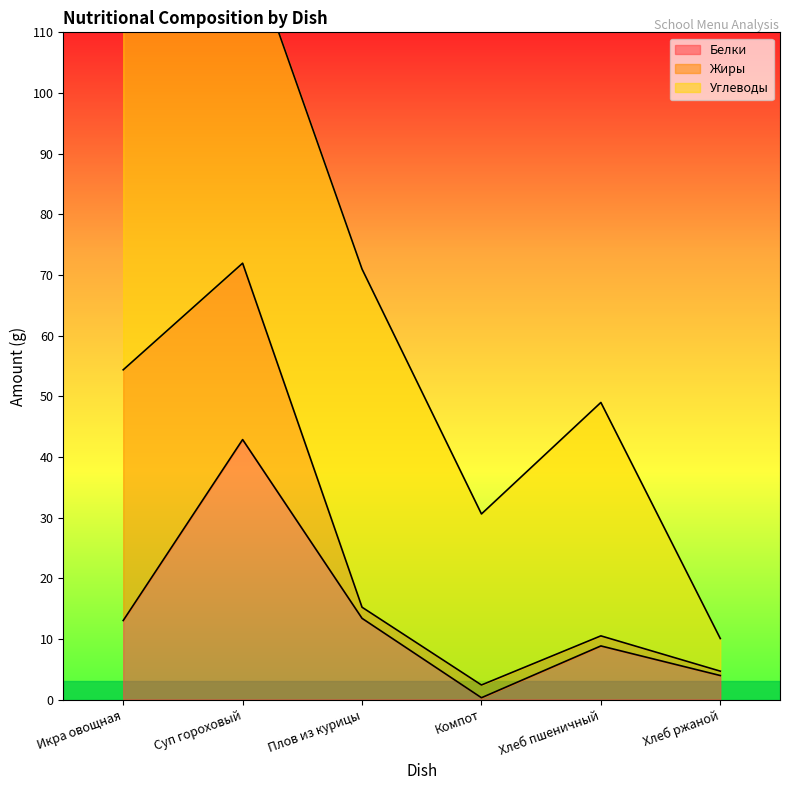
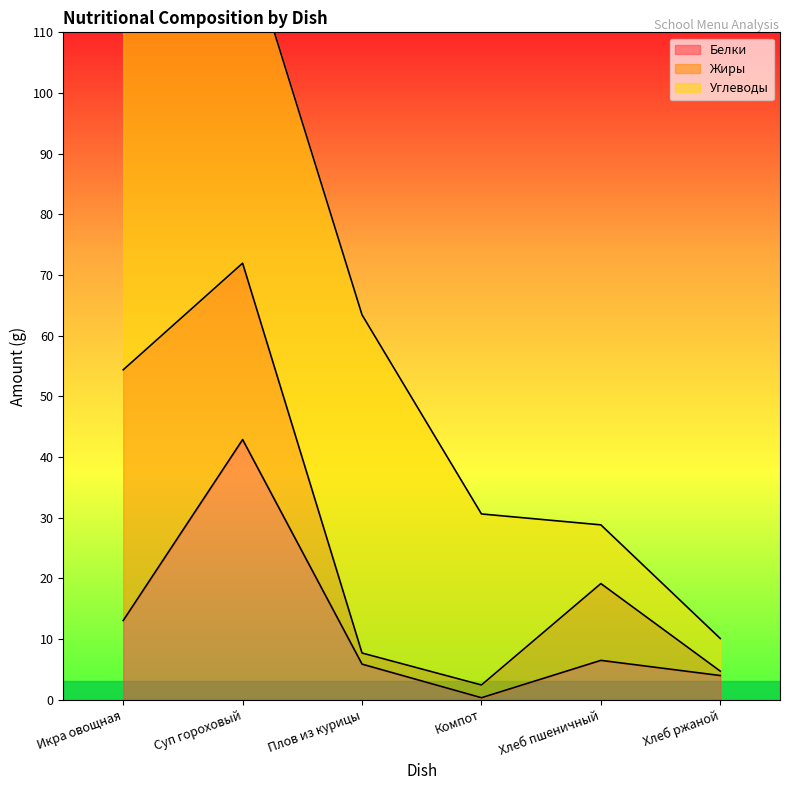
  {
    "Белки": {
      "Икра овощная": 13,
      "Суп гороховый": 43,
-     "Плов из курицы": 13,
-     "Хлеб пшеничный": 9,
+     "Плов из курицы": 6,
+     "Хлеб пшеничный": 6,
      "Хлеб ржаной": 4
    },
    "Жиры": {
      "Икра овощная": 41,
      "Суп гороховый": 29,
      "Плов из курицы": 2,
-     "Хлеб пшеничный": 2,
+     "Хлеб пшеничный": 13,
      "Хлеб ржаной": 1
    },
    "Углеводы": {
      "Плов из курицы": 56,
      "Компот": 28,
-     "Хлеб пшеничный": 38,
+     "Хлеб пшеничный": 10,
      "Хлеб ржаной": 5
    }
  }
